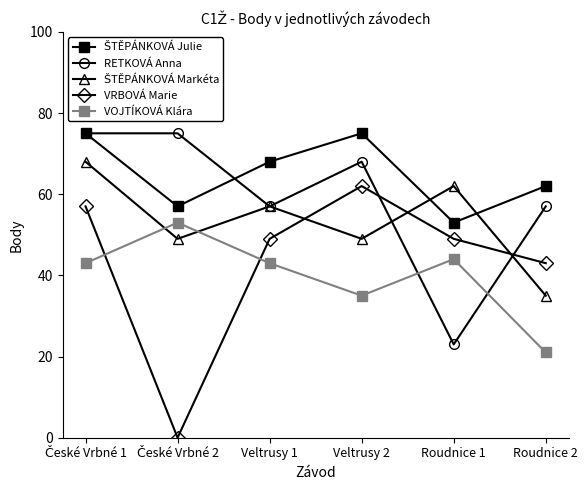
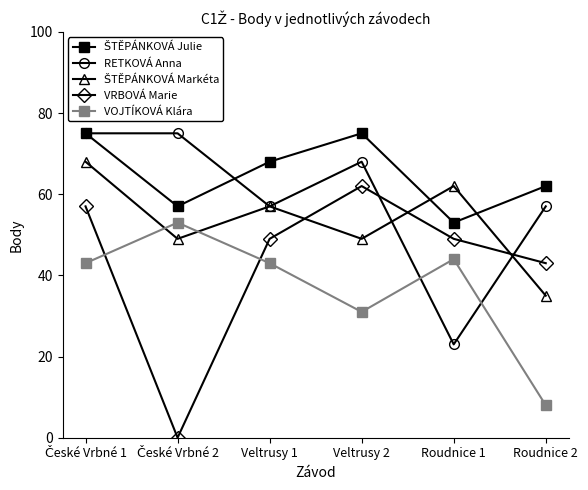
  {
    "VOJTÍKOVÁ Klára": {
      "České Vrbné 1": 43,
      "České Vrbné 2": 53,
      "Veltrusy 1": 43,
-     "Veltrusy 2": 35,
+     "Veltrusy 2": 31,
      "Roudnice 1": 44,
-     "Roudnice 2": 21
+     "Roudnice 2": 8
    }
  }
